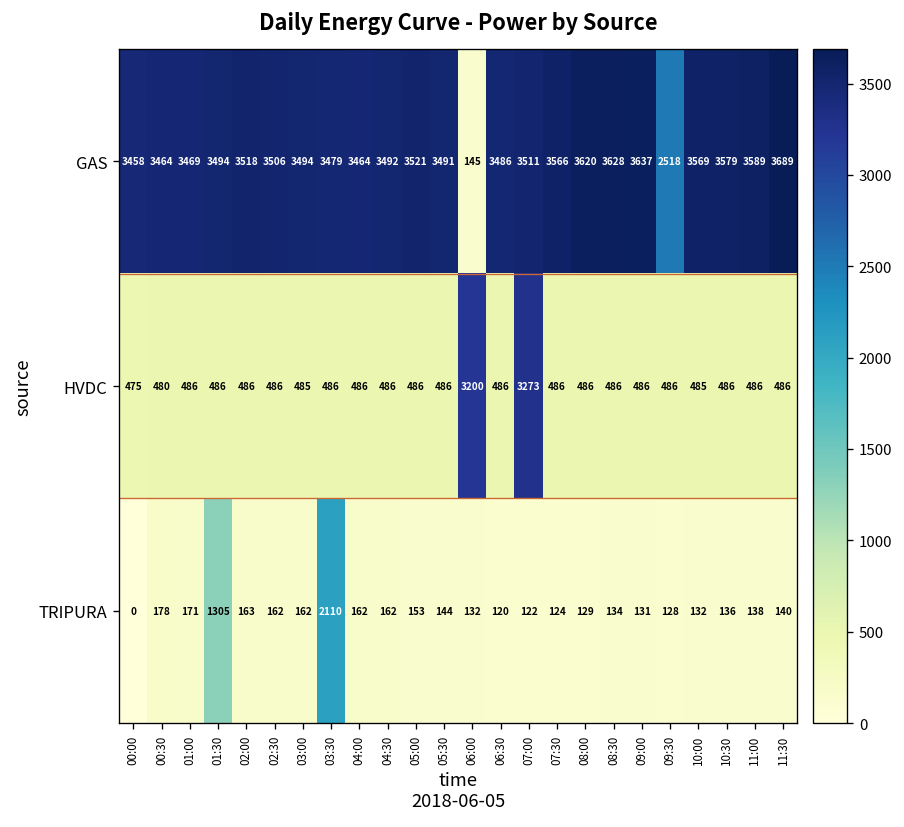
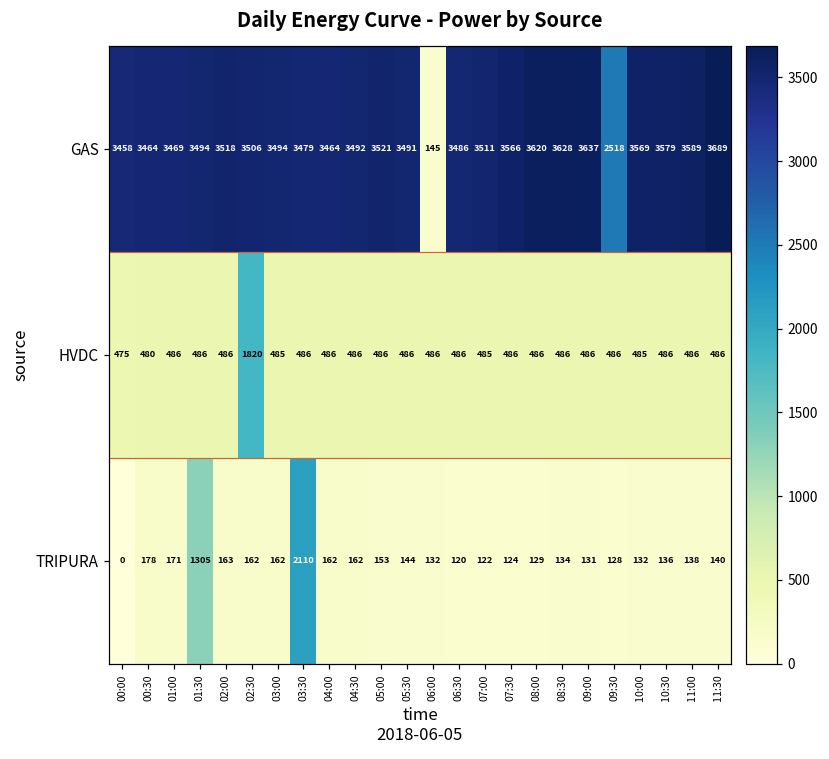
  {
    "GAS": {
      "00:00": 3458,
      "00:30": 3464,
      "01:00": 3469,
      "01:30": 3494,
      "02:00": 3518,
      "02:30": 3506,
      "03:00": 3494,
      "03:30": 3479,
      "04:00": 3464,
      "04:30": 3492,
      "05:00": 3521,
      "05:30": 3491,
      "06:00": 145,
      "06:30": 3486,
      "07:00": 3511,
      "07:30": 3566,
      "08:00": 3620,
      "08:30": 3628,
      "09:00": 3637,
      "09:30": 2518,
      "10:00": 3569,
      "10:30": 3579,
      "11:00": 3589,
      "11:30": 3689
    },
    "HVDC": {
      "00:00": 475,
      "00:30": 480,
      "01:00": 486,
      "01:30": 486,
      "02:00": 486,
-     "02:30": 486,
+     "02:30": 1820,
      "03:00": 485,
      "03:30": 486,
      "04:00": 486,
      "04:30": 486,
      "05:00": 486,
      "05:30": 486,
-     "06:00": 3200,
+     "06:00": 486,
      "06:30": 486,
-     "07:00": 3273,
+     "07:00": 485,
      "07:30": 486,
      "08:00": 486,
      "08:30": 486,
      "09:00": 486,
      "09:30": 486,
      "10:00": 485,
      "10:30": 486,
      "11:00": 486,
      "11:30": 486
    },
    "TRIPURA": {
      "00:00": 0,
      "00:30": 178,
      "01:00": 171,
      "01:30": 1305,
      "02:00": 163,
      "02:30": 162,
      "03:00": 162,
      "03:30": 2110,
      "04:00": 162,
      "04:30": 162,
      "05:00": 153,
      "05:30": 144,
      "06:00": 132,
      "06:30": 120,
      "07:00": 122,
      "07:30": 124,
      "08:00": 129,
      "08:30": 134,
      "09:00": 131,
      "09:30": 128,
      "10:00": 132,
      "10:30": 136,
      "11:00": 138,
      "11:30": 140
    }
  }
